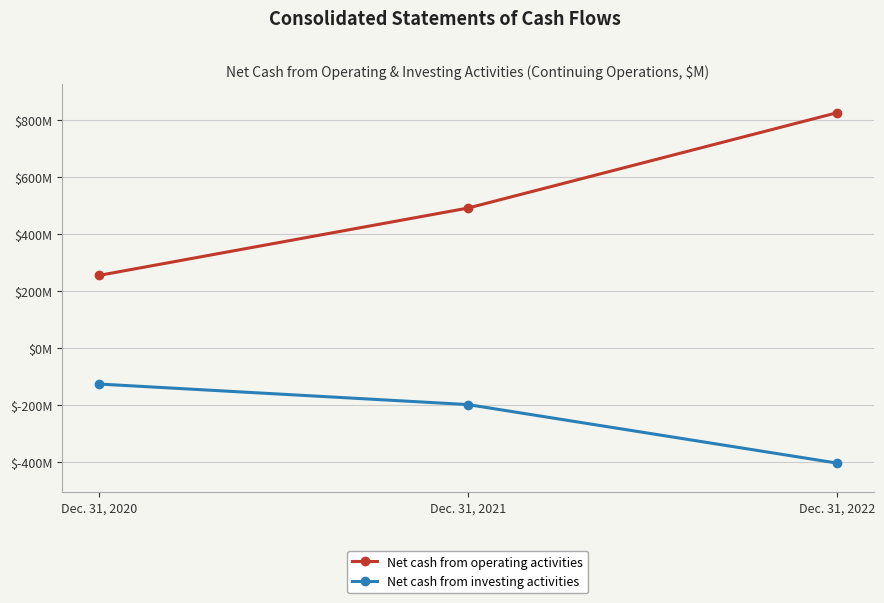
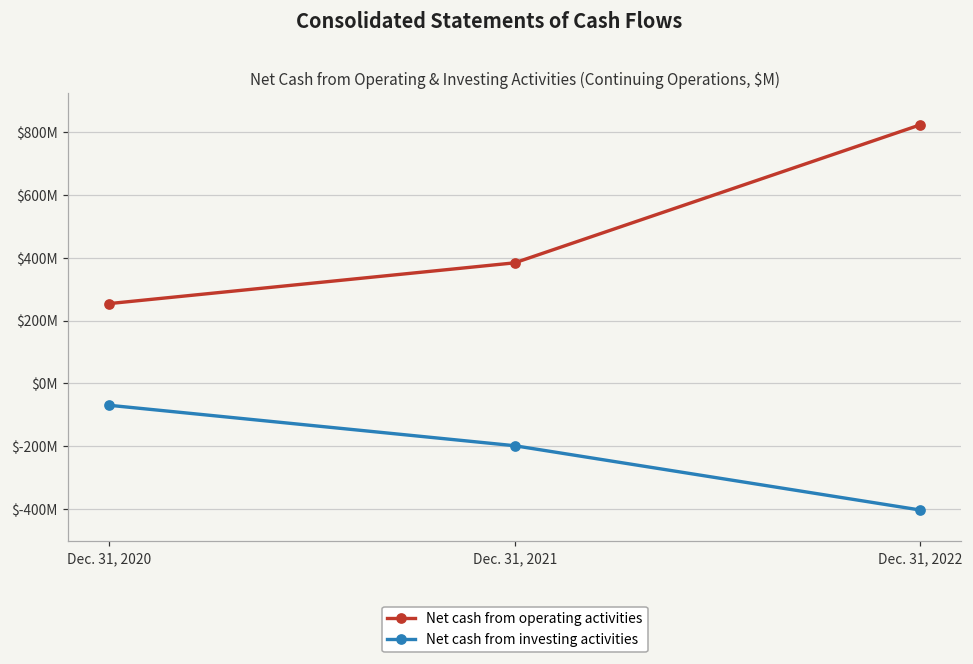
  {
    "Net cash from operating activities": {
      "Dec. 31, 2020": "$250000000",
-     "Dec. 31, 2021": "$490000000",
+     "Dec. 31, 2021": "$380000000",
      "Dec. 31, 2022": "$820000000"
    },
    "Net cash from investing activities": {
-     "Dec. 31, 2020": "$-130000000",
+     "Dec. 31, 2020": "$-70000000",
      "Dec. 31, 2021": "$-200000000",
      "Dec. 31, 2022": "$-400000000"
    }
  }
